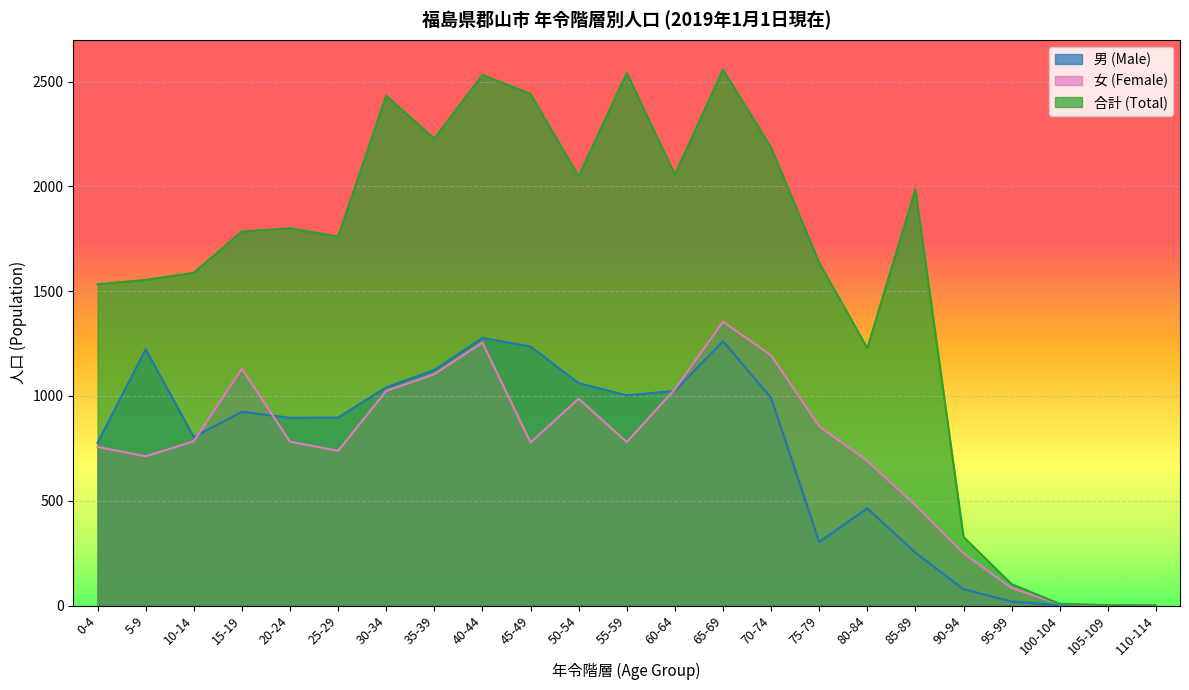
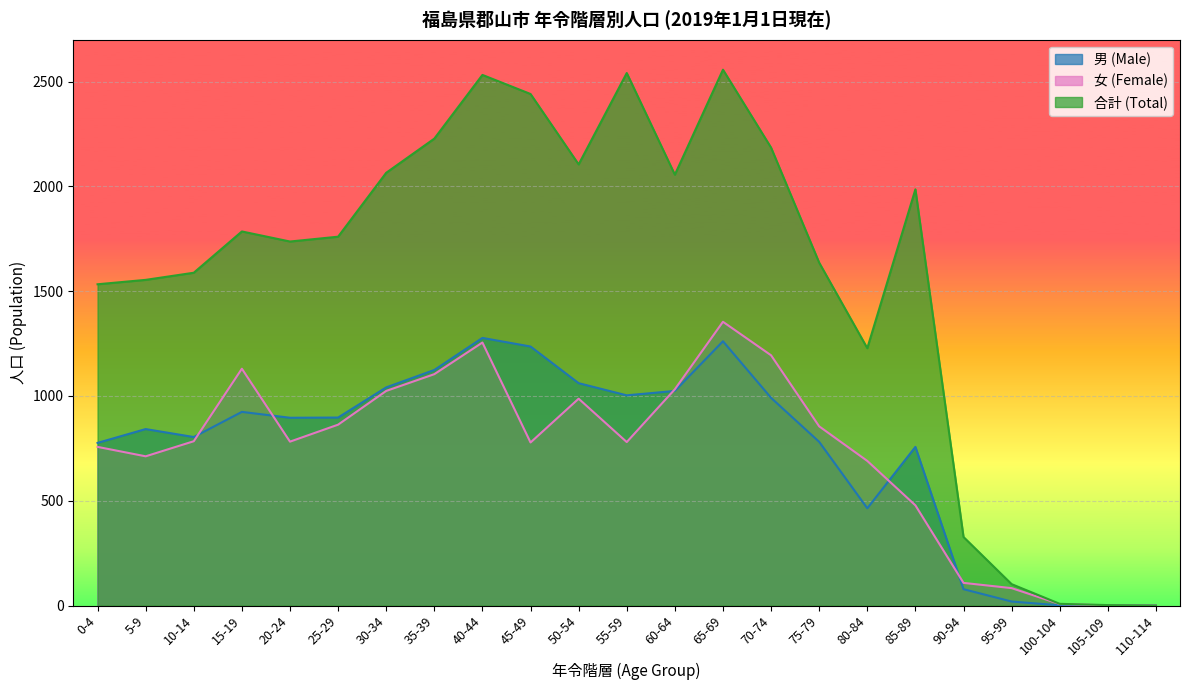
  {
    "男 (Male)": {
      "0-4": 780,
-     "5-9": 1220,
+     "5-9": 840,
      "10-14": 800,
      "15-19": 920,
      "20-24": 900,
      "25-29": 900,
      "30-34": 1040,
      "35-39": 1120,
      "40-44": 1280,
      "45-49": 1240,
      "50-54": 1060,
      "55-59": 1000,
      "65-69": 1260,
      "70-74": 990,
-     "75-79": 300,
+     "75-79": 780,
      "80-84": 460,
-     "85-89": 250,
+     "85-89": 760,
      "90-94": 80,
      "95-99": 20
    },
    "女 (Female)": {
      "0-4": 760,
      "5-9": 710,
      "10-14": 780,
      "15-19": 1130,
      "20-24": 780,
-     "25-29": 740,
+     "25-29": 860,
      "30-34": 1020,
      "35-39": 1100,
      "40-44": 1260,
      "45-49": 780,
      "50-54": 990,
      "55-59": 780,
      "65-69": 1350,
      "70-74": 1190,
      "75-79": 860,
      "80-84": 690,
      "85-89": 480,
-     "90-94": 250,
+     "90-94": 110,
      "95-99": 80
    },
    "合計 (Total)": {
      "0-4": 1530,
      "5-9": 1550,
      "10-14": 1590,
      "15-19": 1790,
-     "20-24": 1800,
+     "20-24": 1740,
      "25-29": 1760,
-     "30-34": 2430,
+     "30-34": 2070,
      "35-39": 2230,
      "40-44": 2530,
      "45-49": 2440,
-     "50-54": 2050,
+     "50-54": 2110,
      "55-59": 2540,
      "60-64": 2060,
      "65-69": 2560,
      "70-74": 2190,
      "75-79": 1640,
      "80-84": 1230,
      "85-89": 1990,
      "90-94": 330,
      "95-99": 100
    }
  }
